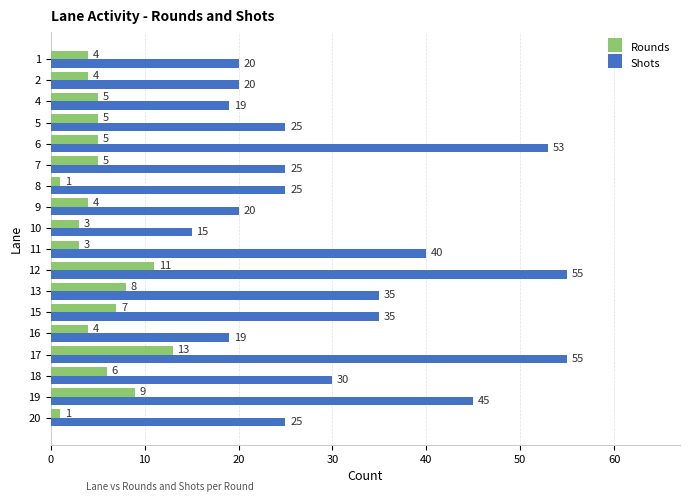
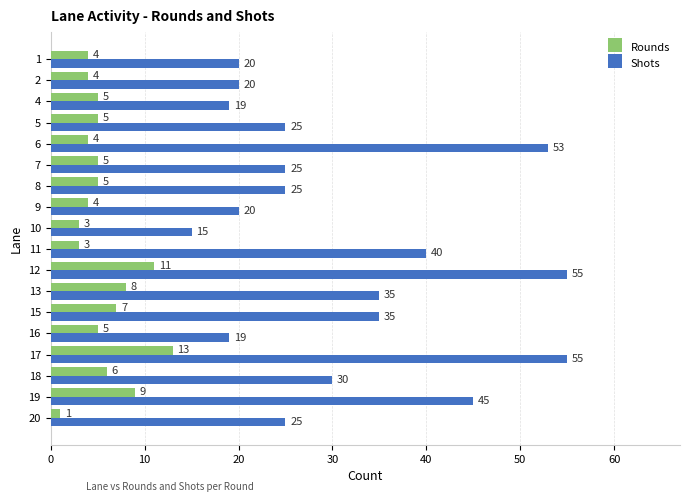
  {
    "Rounds": {
      "1": 4,
      "2": 4,
      "4": 5,
      "5": 5,
-     "6": 5,
+     "6": 4,
      "7": 5,
-     "8": 1,
+     "8": 5,
      "9": 4,
      "10": 3,
      "11": 3,
      "12": 11,
      "13": 8,
      "15": 7,
-     "16": 4,
+     "16": 5,
      "17": 13,
      "18": 6,
      "19": 9,
      "20": 1
    },
    "Shots": {
      "1": 20,
      "2": 20,
      "4": 19,
      "5": 25,
      "6": 53,
      "7": 25,
      "8": 25,
      "9": 20,
      "10": 15,
      "11": 40,
      "12": 55,
      "13": 35,
      "15": 35,
      "16": 19,
      "17": 55,
      "18": 30,
      "19": 45,
      "20": 25
    }
  }
